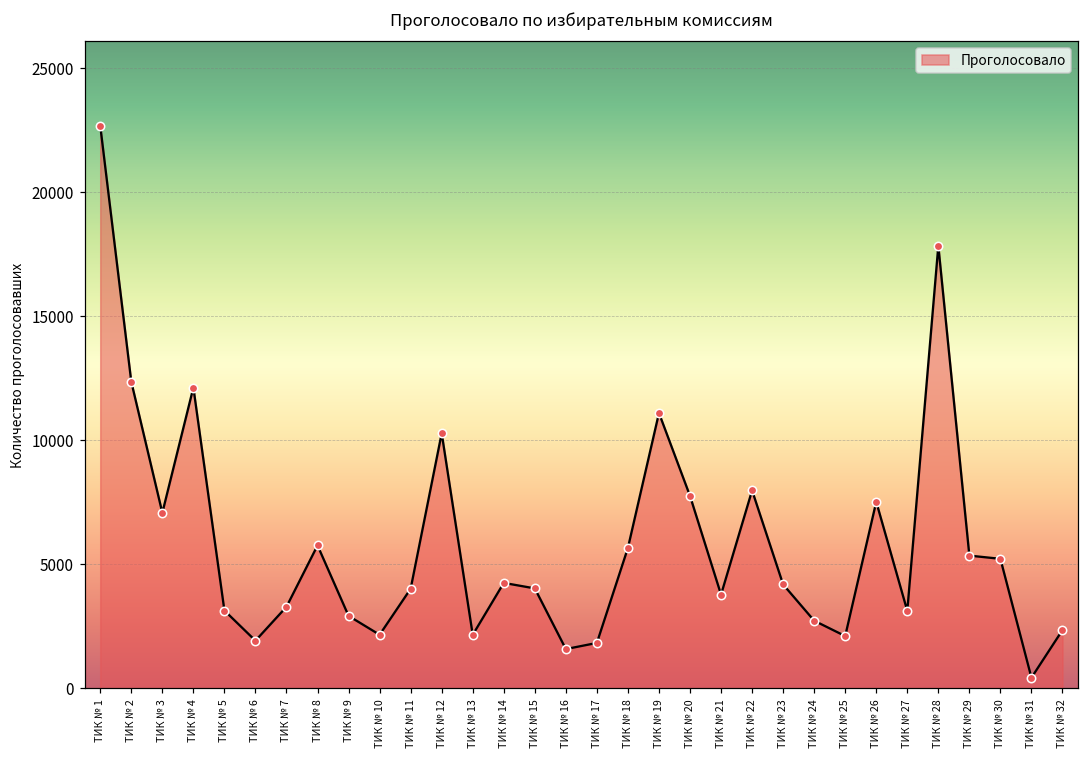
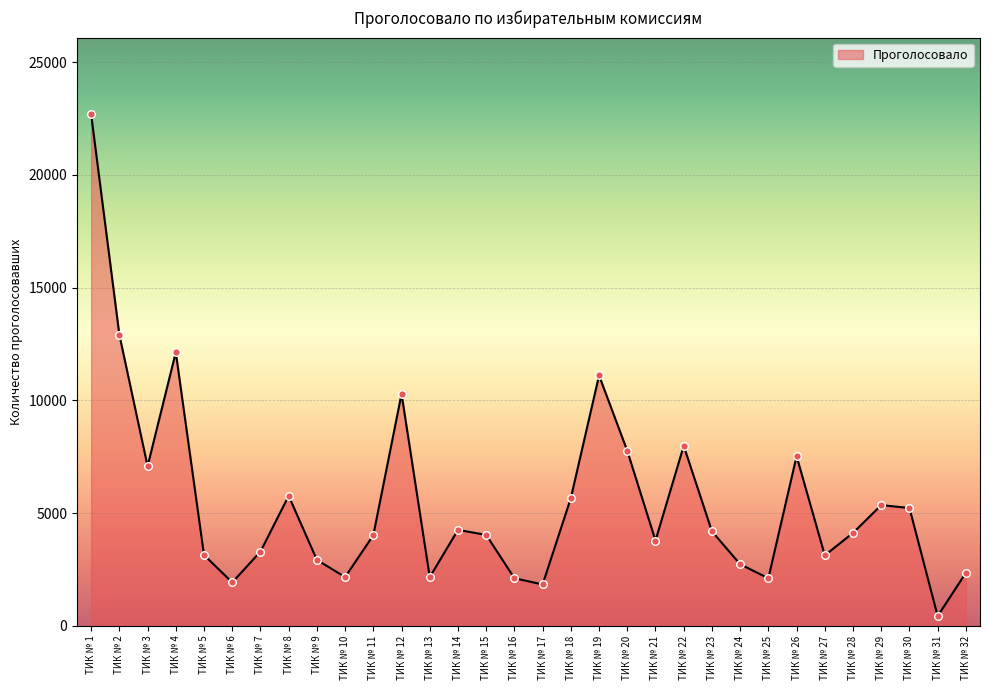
  {
    "ТИК № 1": 22700,
-   "ТИК № 2": 12400,
+   "ТИК № 2": 12900,
    "ТИК № 3": 7100,
    "ТИК № 4": 12100,
    "ТИК № 5": 3100,
    "ТИК № 6": 1900,
    "ТИК № 7": 3300,
    "ТИК № 8": 5800,
    "ТИК № 9": 2900,
    "ТИК № 10": 2200,
    "ТИК № 11": 4000,
    "ТИК № 12": 10300,
    "ТИК № 13": 2200,
    "ТИК № 14": 4300,
    "ТИК № 15": 4000,
-   "ТИК № 16": 1600,
+   "ТИК № 16": 2100,
    "ТИК № 17": 1800,
    "ТИК № 18": 5700,
    "ТИК № 19": 11100,
    "ТИК № 20": 7800,
    "ТИК № 21": 3800,
    "ТИК № 22": 8000,
    "ТИК № 23": 4200,
    "ТИК № 24": 2700,
    "ТИК № 25": 2100,
    "ТИК № 26": 7500,
    "ТИК № 27": 3100,
-   "ТИК № 28": 17800,
+   "ТИК № 28": 4100,
    "ТИК № 29": 5400,
    "ТИК № 30": 5200,
    "ТИК № 31": 400,
    "ТИК № 32": 2400
  }
